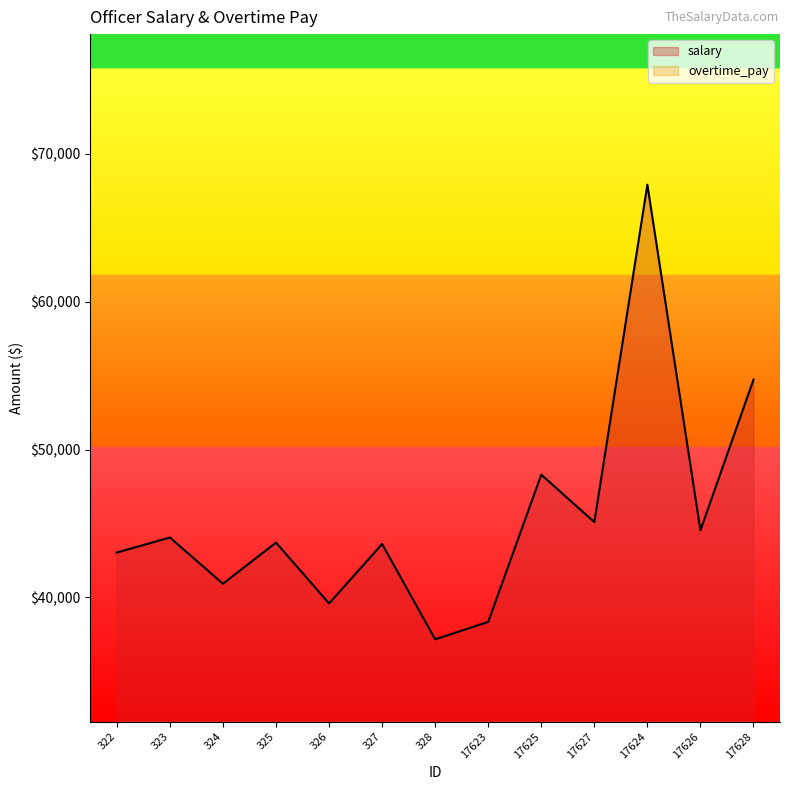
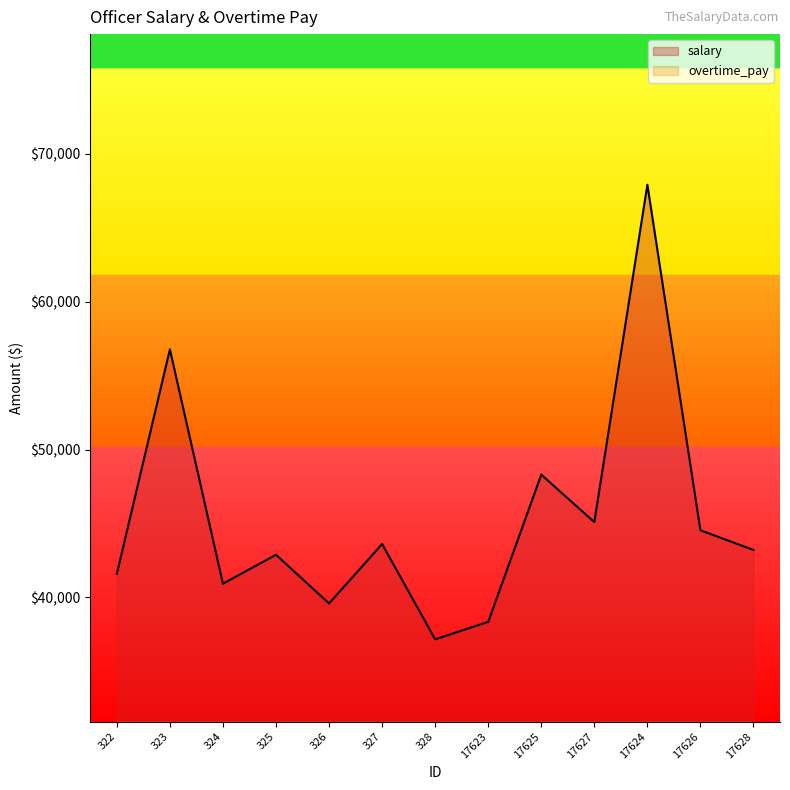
  {
    "salary": {
-     "322": "$43,000",
-     "323": "$44,000",
+     "322": "$41,600",
+     "323": "$56,800",
      "324": "$40,900",
-     "325": "$43,700",
+     "325": "$42,900",
      "326": "$39,600",
      "327": "$43,600",
      "328": "$37,200",
      "17623": "$38,300",
      "17625": "$48,300",
      "17627": "$45,100",
      "17624": "$67,900",
      "17626": "$44,500",
-     "17628": "$54,700"
+     "17628": "$43,200"
    },
    "overtime_pay": {
      "322": "$31,600",
      "323": "$31,600",
      "324": "$31,600",
      "325": "$31,600",
      "326": "$31,600",
      "327": "$31,600",
      "328": "$31,600"
    }
  }
